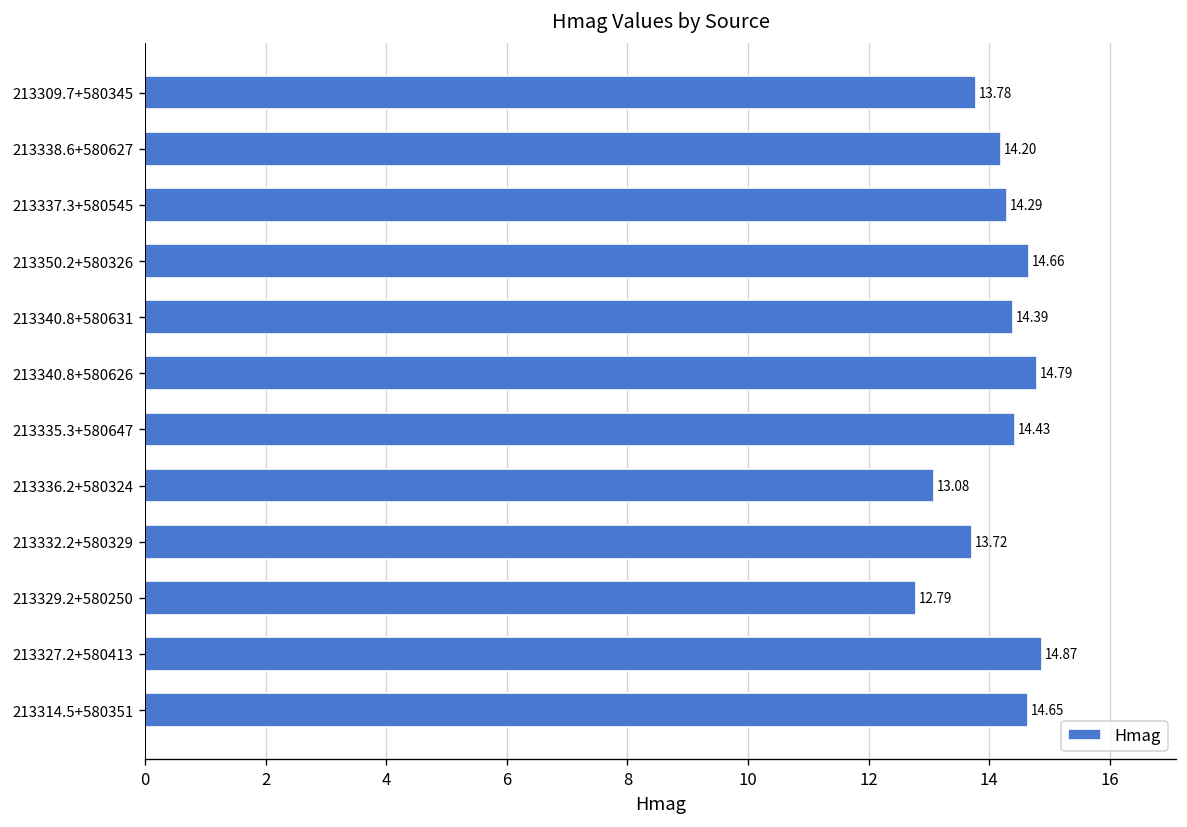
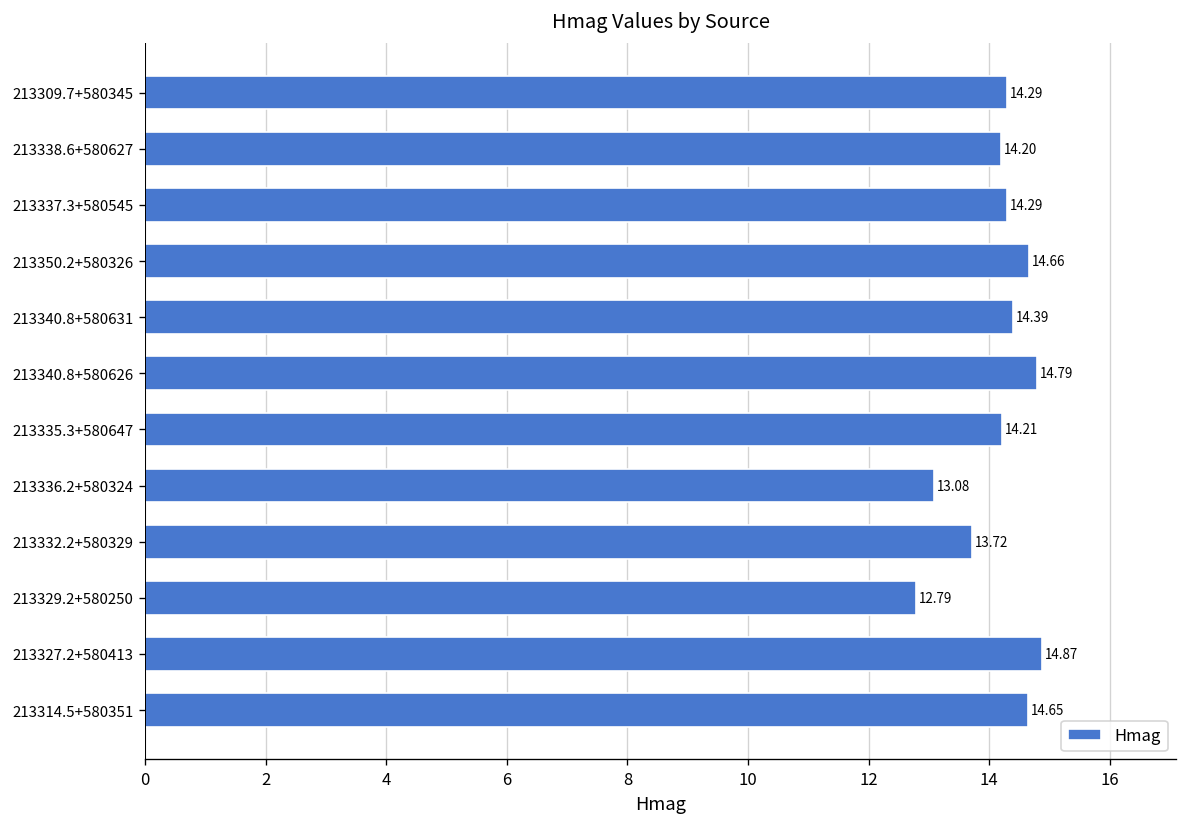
  {
-   "213309.7+580345": 13.78,
+   "213309.7+580345": 14.29,
    "213338.6+580627": 14.20,
    "213337.3+580545": 14.29,
    "213350.2+580326": 14.66,
    "213340.8+580631": 14.39,
    "213340.8+580626": 14.79,
-   "213335.3+580647": 14.43,
+   "213335.3+580647": 14.21,
    "213336.2+580324": 13.08,
    "213332.2+580329": 13.72,
    "213329.2+580250": 12.79,
    "213327.2+580413": 14.87,
    "213314.5+580351": 14.65
  }
